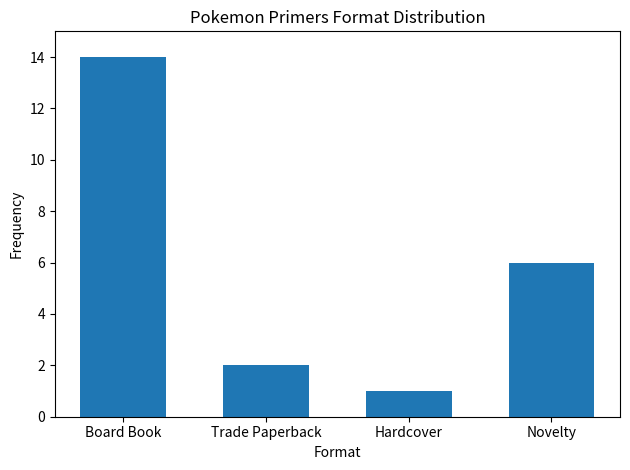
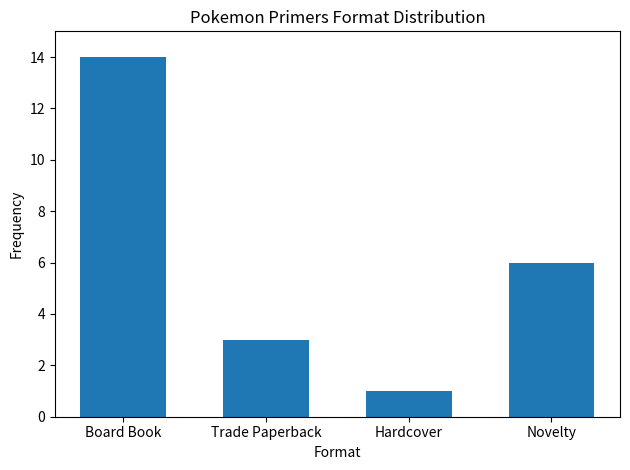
  {
    "Board Book": 14,
-   "Trade Paperback": 2,
+   "Trade Paperback": 3,
    "Hardcover": 1,
    "Novelty": 6
  }
